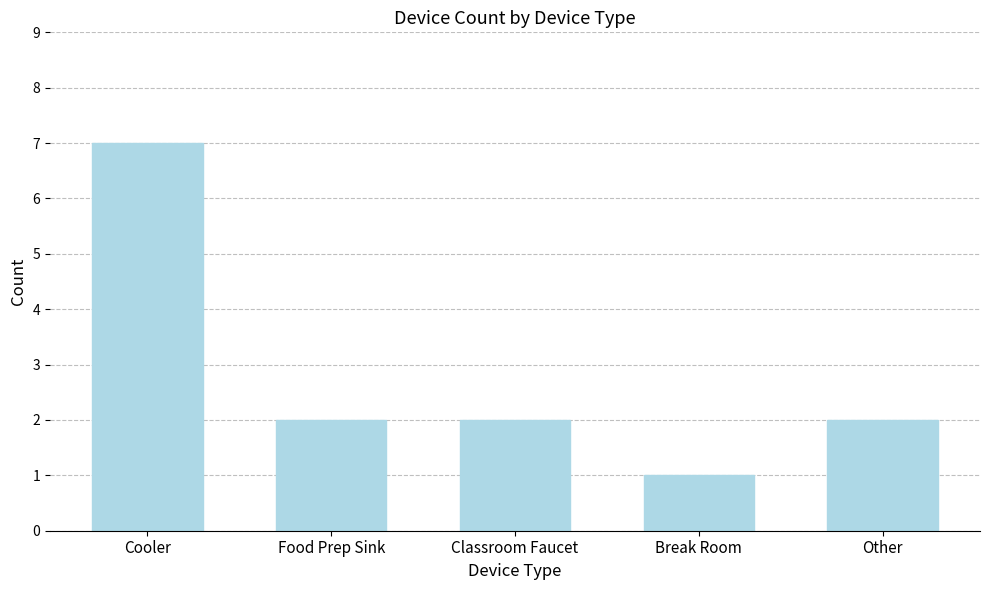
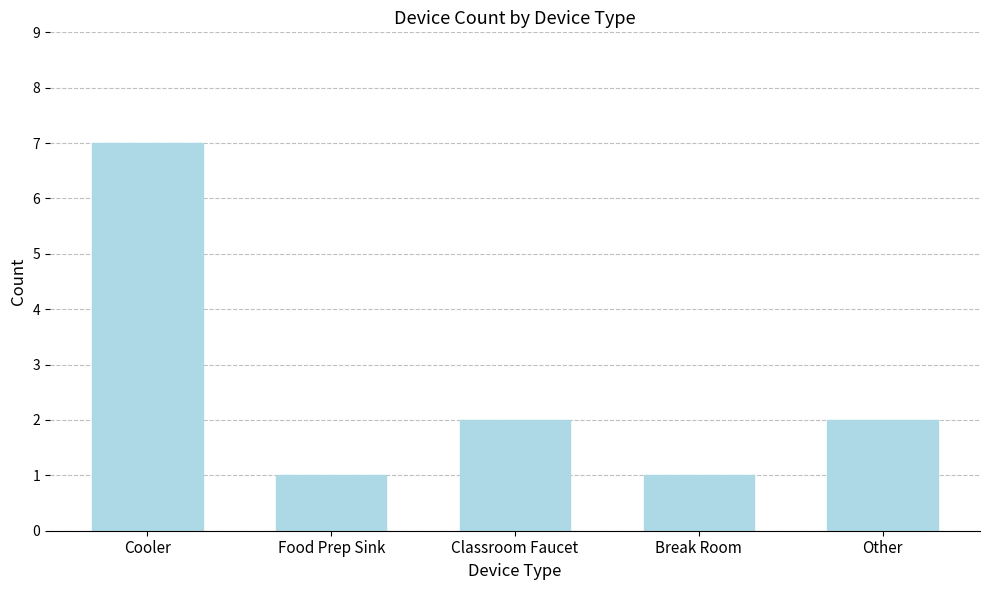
  {
    "Cooler": 7,
-   "Food Prep Sink": 2,
+   "Food Prep Sink": 1,
    "Classroom Faucet": 2,
    "Break Room": 1,
    "Other": 2
  }
